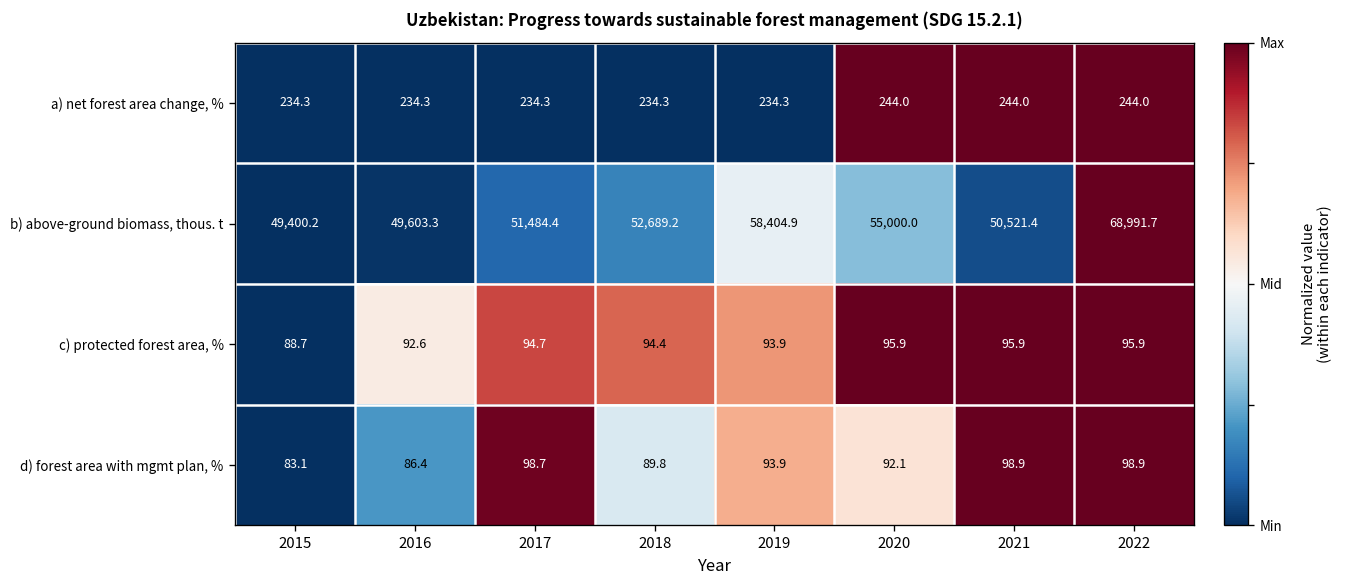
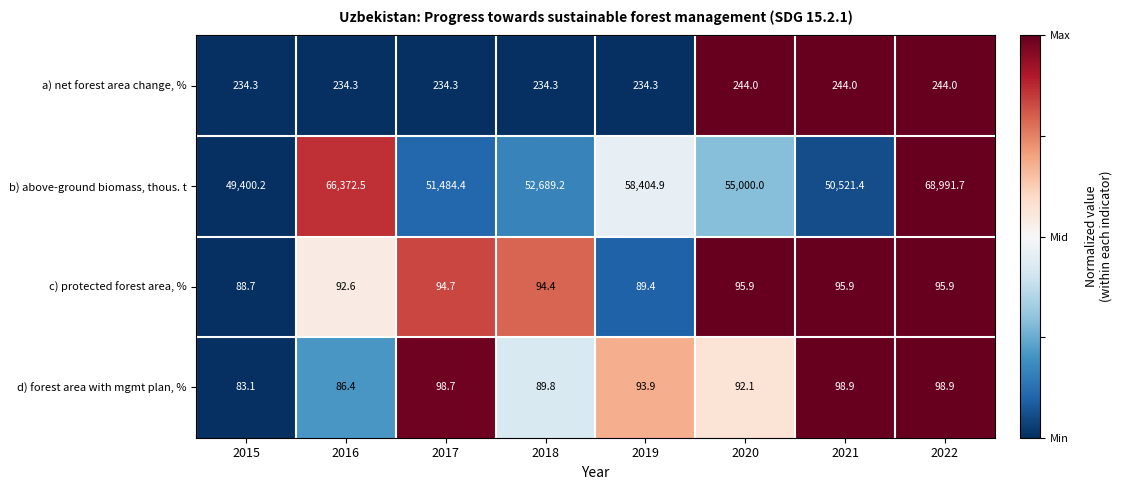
  {
    "a) net forest area change, %": {
      "2015": "234.3",
      "2016": "234.3",
      "2017": "234.3",
      "2018": "234.3",
      "2019": "234.3",
      "2020": "244.0",
      "2021": "244.0",
      "2022": "244.0"
    },
    "b) above-ground biomass, thous. t": {
      "2015": "49,400.2",
-     "2016": "49,603.3",
+     "2016": "66,372.5",
      "2017": "51,484.4",
      "2018": "52,689.2",
      "2019": "58,404.9",
      "2020": "55,000.0",
      "2021": "50,521.4",
      "2022": "68,991.7"
    },
    "c) protected forest area, %": {
      "2015": "88.7",
      "2016": "92.6",
      "2017": "94.7",
      "2018": "94.4",
-     "2019": "93.9",
+     "2019": "89.4",
      "2020": "95.9",
      "2021": "95.9",
      "2022": "95.9"
    },
    "d) forest area with mgmt plan, %": {
      "2015": "83.1",
      "2016": "86.4",
      "2017": "98.7",
      "2018": "89.8",
      "2019": "93.9",
      "2020": "92.1",
      "2021": "98.9",
      "2022": "98.9"
    }
  }
